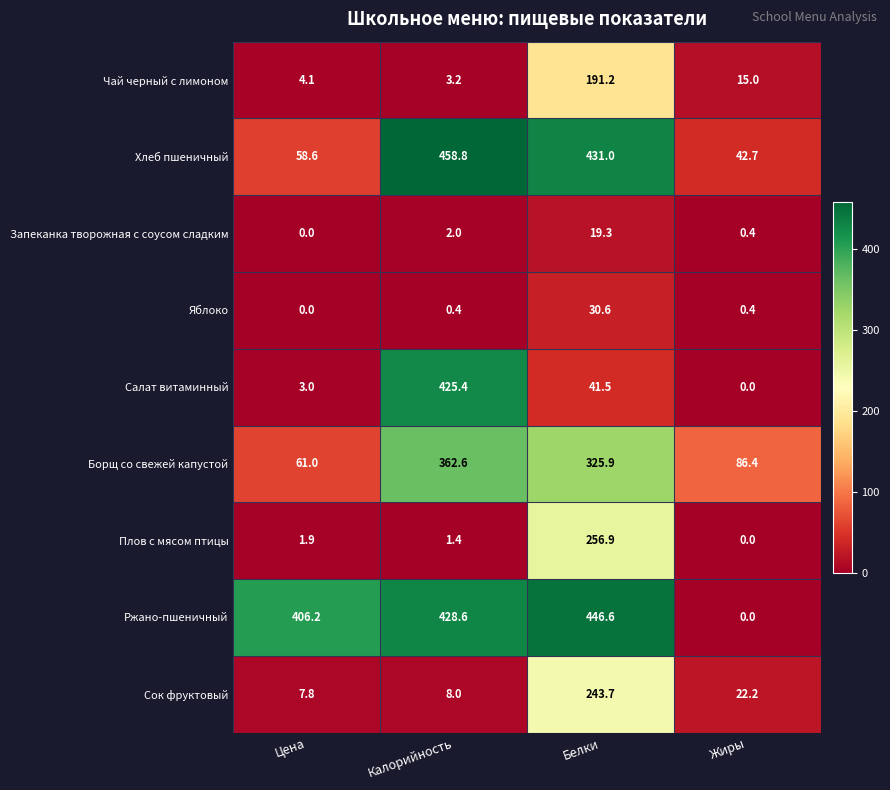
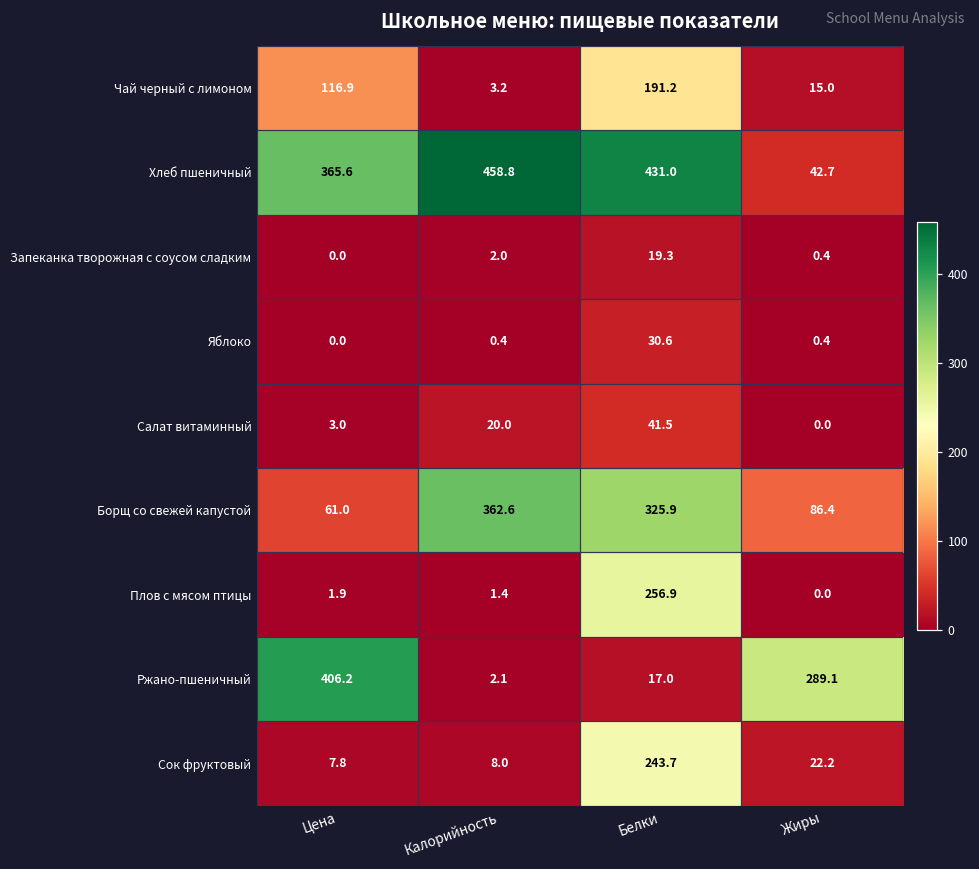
  {
    "Чай черный с лимоном": {
-     "Цена": 4.1,
+     "Цена": 116.9,
      "Калорийность": 3.2,
      "Белки": 191.2,
      "Жиры": 15.0
    },
    "Хлеб пшеничный": {
-     "Цена": 58.6,
+     "Цена": 365.6,
      "Калорийность": 458.8,
      "Белки": 431.0,
      "Жиры": 42.7
    },
    "Запеканка творожная с соусом сладким": {
      "Цена": 0.0,
      "Калорийность": 2.0,
      "Белки": 19.3,
      "Жиры": 0.4
    },
    "Яблоко": {
      "Цена": 0.0,
      "Калорийность": 0.4,
      "Белки": 30.6,
      "Жиры": 0.4
    },
    "Салат витаминный": {
      "Цена": 3.0,
-     "Калорийность": 425.4,
+     "Калорийность": 20.0,
      "Белки": 41.5,
      "Жиры": 0.0
    },
    "Борщ со свежей капустой": {
      "Цена": 61.0,
      "Калорийность": 362.6,
      "Белки": 325.9,
      "Жиры": 86.4
    },
    "Плов с мясом птицы": {
      "Цена": 1.9,
      "Калорийность": 1.4,
      "Белки": 256.9,
      "Жиры": 0.0
    },
    "Ржано-пшеничный": {
      "Цена": 406.2,
-     "Калорийность": 428.6,
-     "Белки": 446.6,
-     "Жиры": 0.0
+     "Калорийность": 2.1,
+     "Белки": 17.0,
+     "Жиры": 289.1
    },
    "Сок фруктовый": {
      "Цена": 7.8,
      "Калорийность": 8.0,
      "Белки": 243.7,
      "Жиры": 22.2
    }
  }
